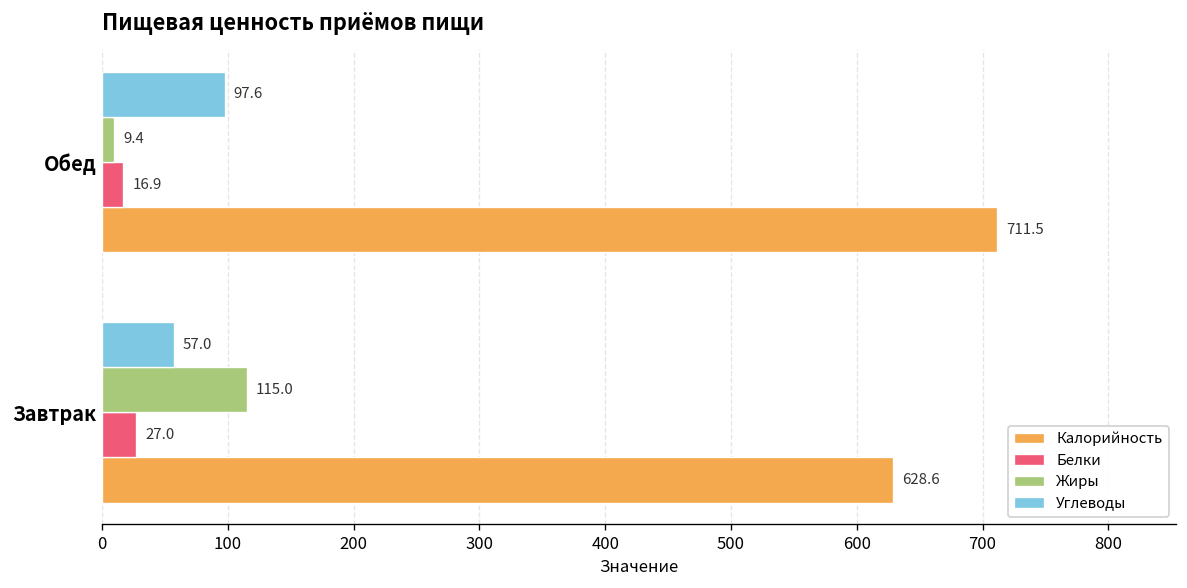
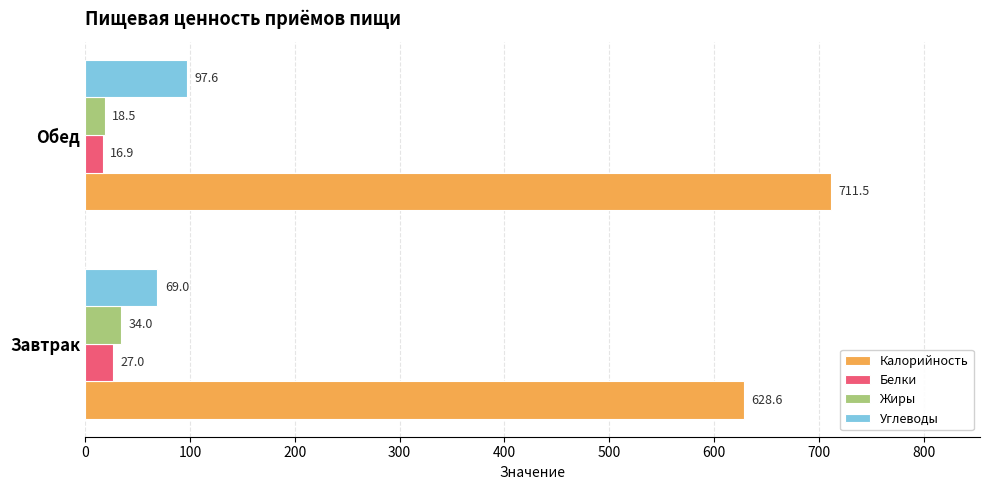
  {
    "Калорийность": {
      "Обед": 711.5,
      "Завтрак": 628.6
    },
    "Белки": {
      "Обед": 16.9,
      "Завтрак": 27.0
    },
    "Жиры": {
-     "Обед": 9.4,
-     "Завтрак": 115.0
+     "Обед": 18.5,
+     "Завтрак": 34.0
    },
    "Углеводы": {
      "Обед": 97.6,
-     "Завтрак": 57.0
+     "Завтрак": 69.0
    }
  }
